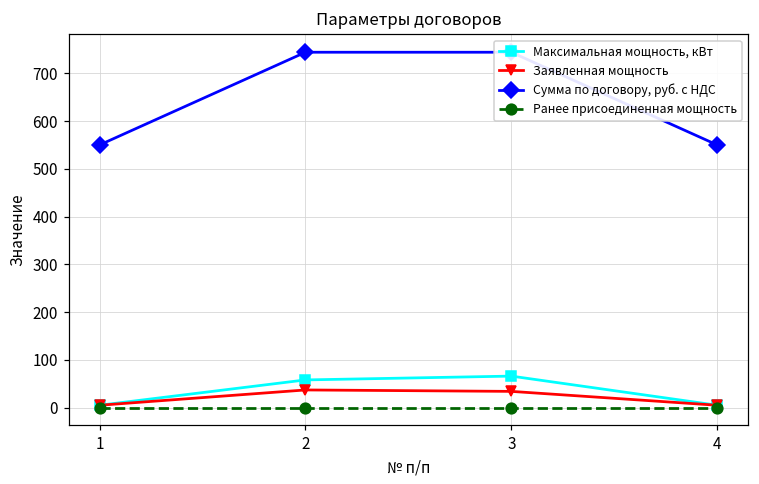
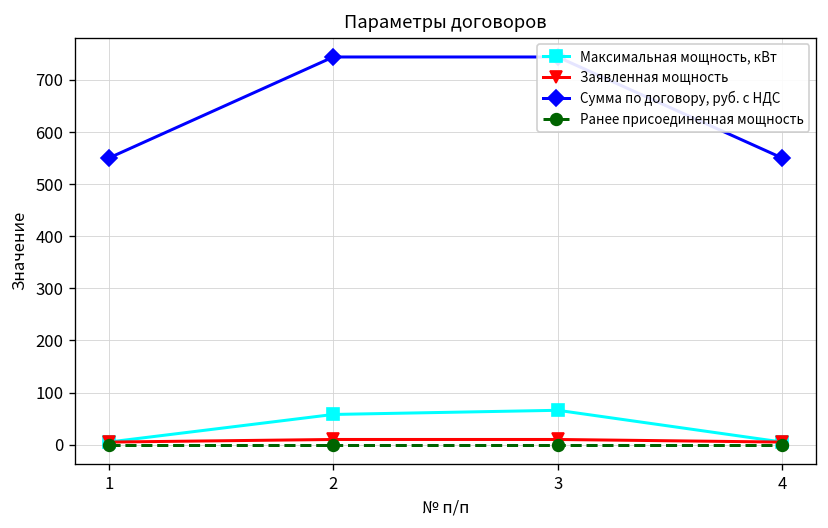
  {
    "Максимальная мощность, кВт": {
      "2": 60,
      "3": 70
    },
    "Заявленная мощность": {
-     "2": 40,
-     "3": 30
+     "2": 10,
+     "3": 10
    },
    "Сумма по договору, руб. с НДС": {
      "1": 550,
      "2": 740,
      "4": 550
    },
    "Ранее присоединенная мощность": {
      "2": 0,
      "3": 0
    }
  }
